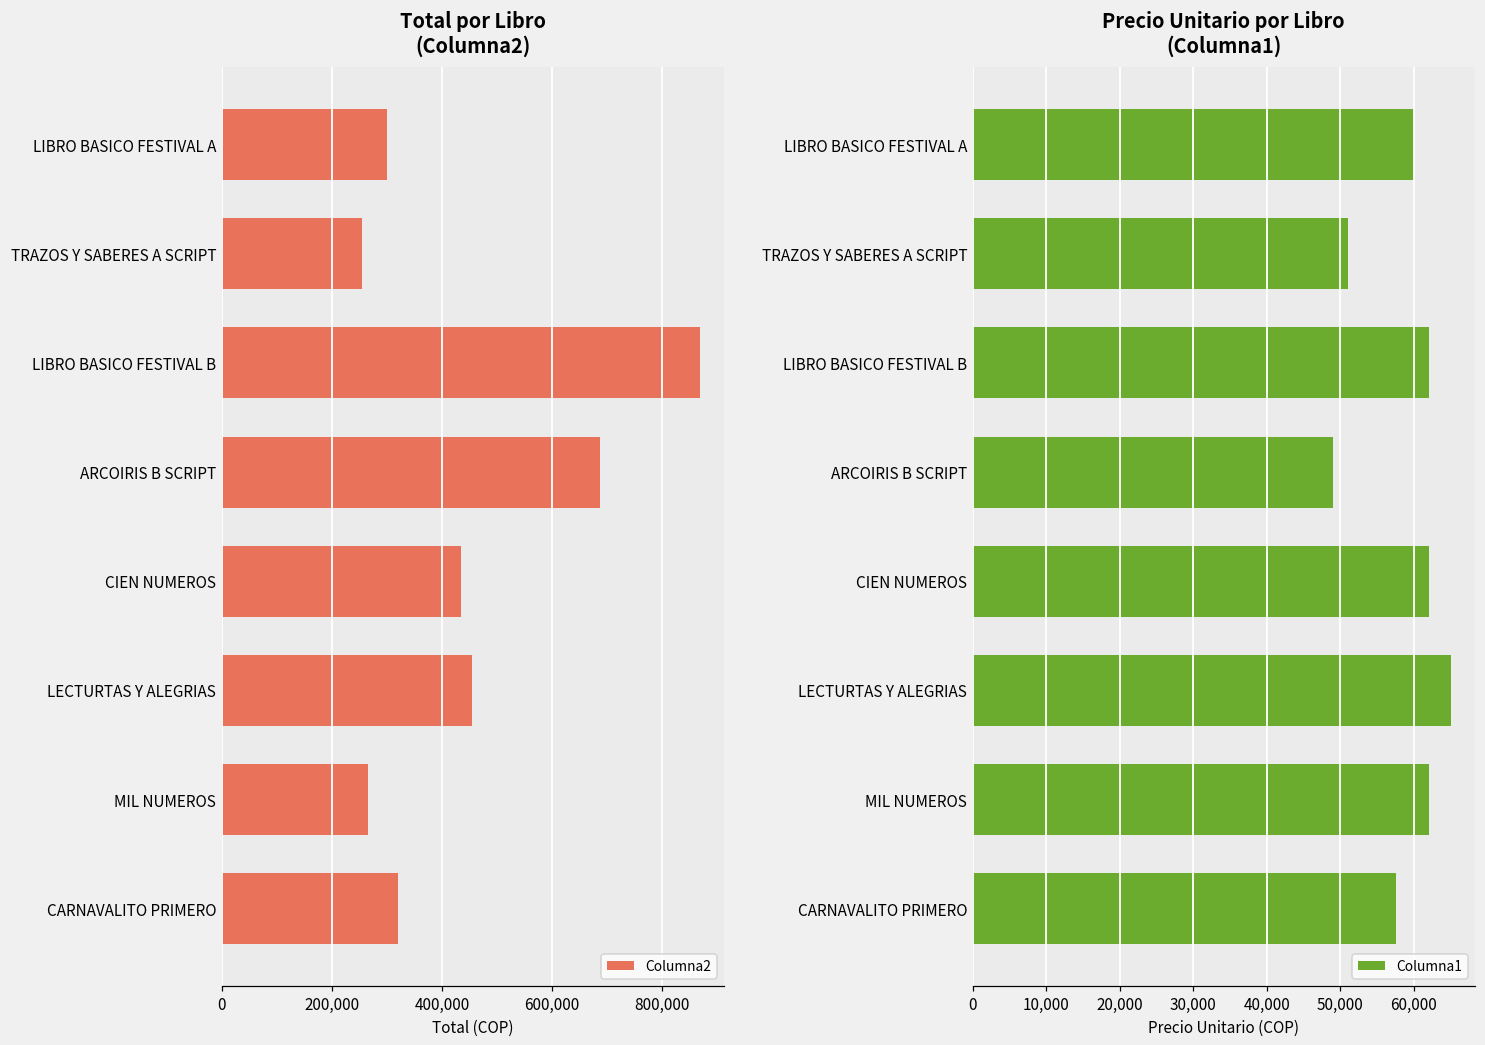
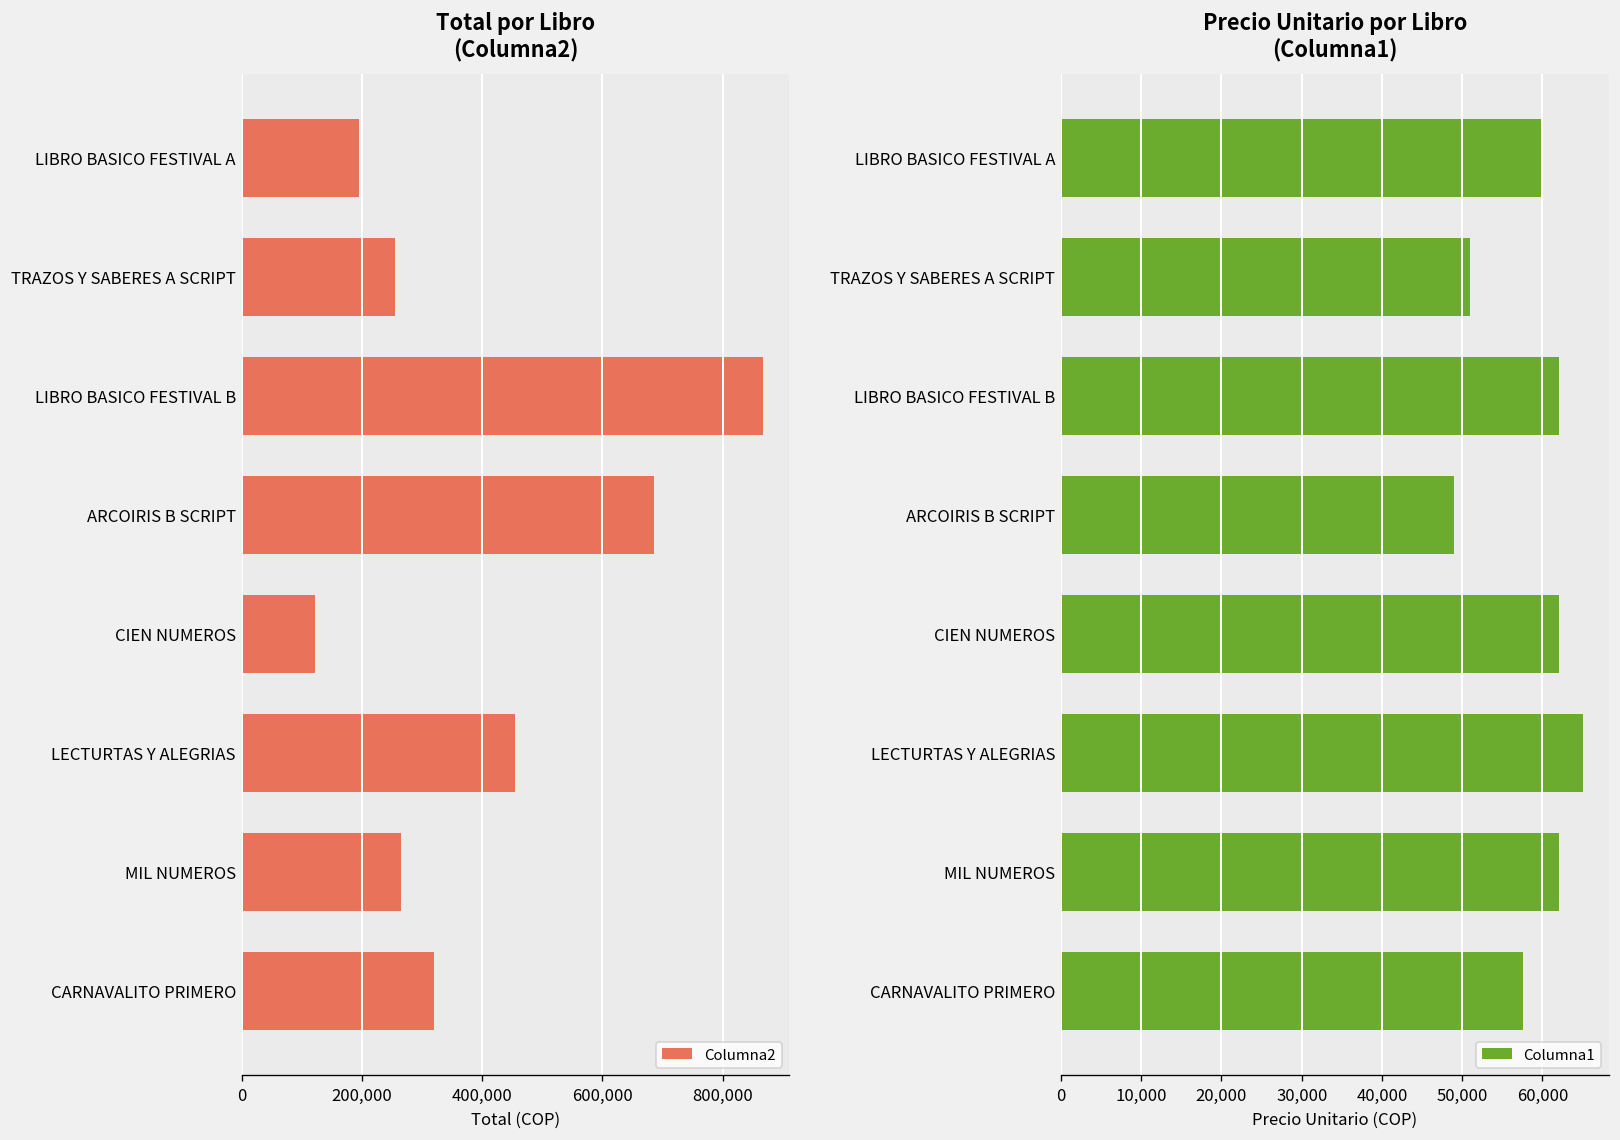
  {
    "Total por Libro (Columna2)": {
-     "LIBRO BASICO FESTIVAL A": "300,000",
+     "LIBRO BASICO FESTIVAL A": "190,000",
      "TRAZOS Y SABERES A SCRIPT": "260,000",
      "LIBRO BASICO FESTIVAL B": "870,000",
      "ARCOIRIS B SCRIPT": "690,000",
-     "CIEN NUMEROS": "430,000",
+     "CIEN NUMEROS": "120,000",
      "LECTURTAS Y ALEGRIAS": "460,000",
      "MIL NUMEROS": "270,000",
      "CARNAVALITO PRIMERO": "320,000"
    },
    "Precio Unitario por Libro (Columna1)": {
      "LIBRO BASICO FESTIVAL A": "60,000",
      "TRAZOS Y SABERES A SCRIPT": "51,000",
      "LIBRO BASICO FESTIVAL B": "62,000",
      "ARCOIRIS B SCRIPT": "49,000",
      "CIEN NUMEROS": "62,000",
      "LECTURTAS Y ALEGRIAS": "65,000",
      "MIL NUMEROS": "62,000",
      "CARNAVALITO PRIMERO": "58,000"
    }
  }
